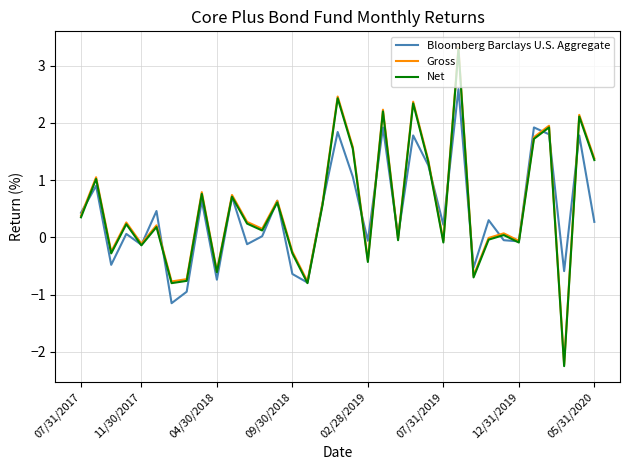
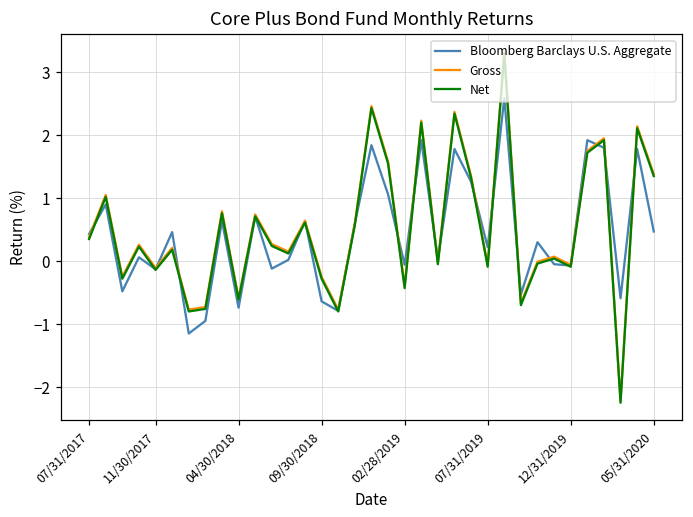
  {
    "Bloomberg Barclays U.S. Aggregate": {
      "07/31/2017": 0.4,
-     "05/31/2020": 0.3
+     "05/31/2020": 0.5
    }
  }
